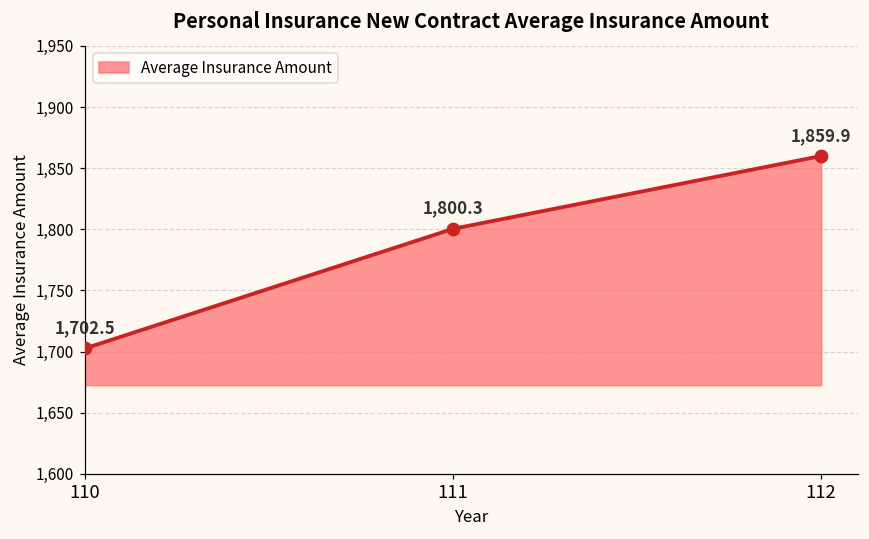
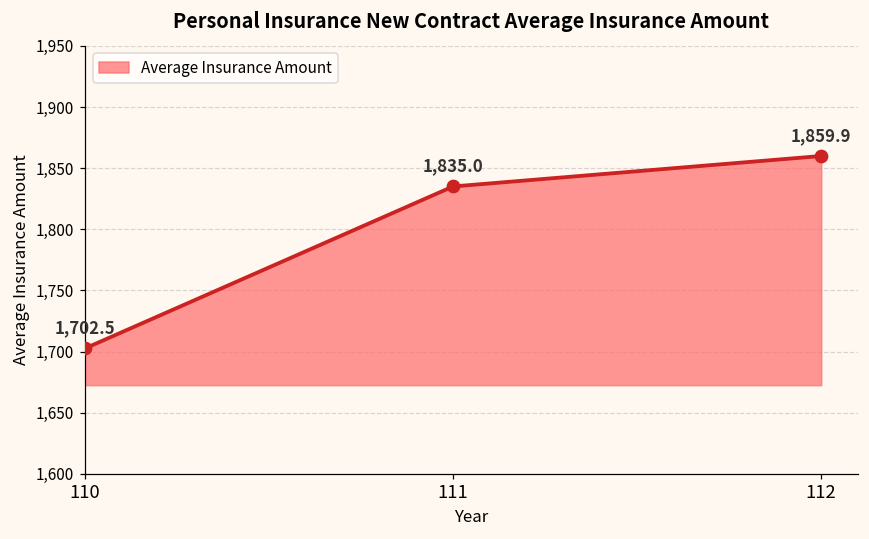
  {
    "110": "1,702.5",
-   "111": "1,800.3",
+   "111": "1,835.0",
    "112": "1,859.9"
  }
